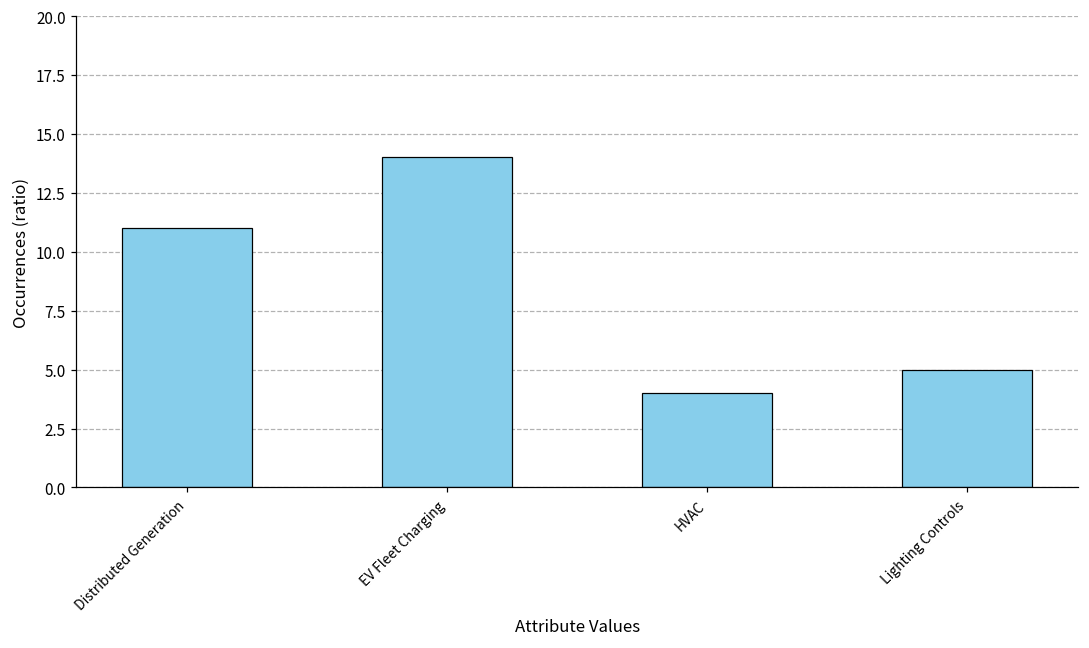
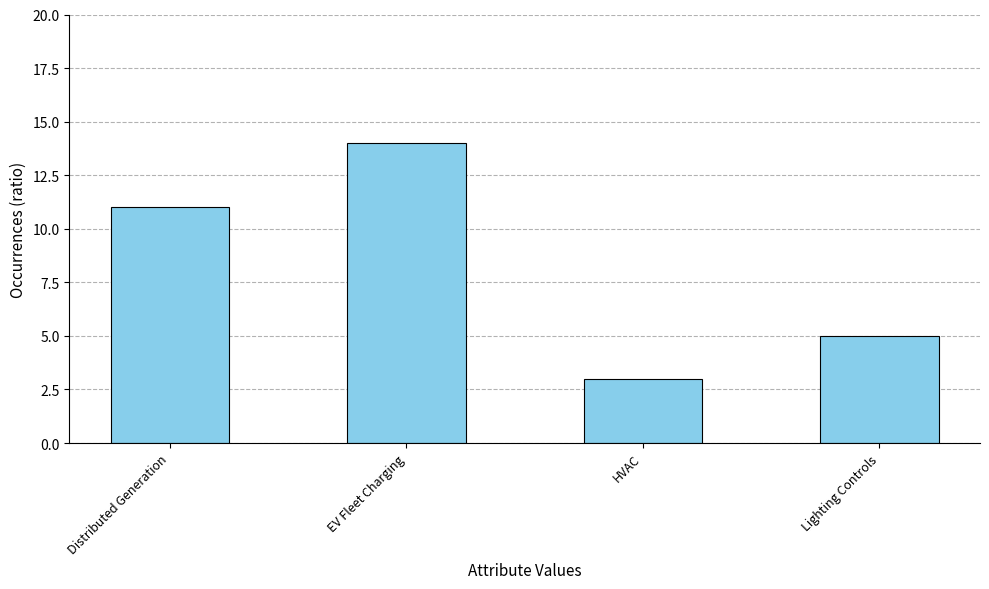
  {
    "Distributed Generation": 11,
    "EV Fleet Charging": 14,
-   "HVAC": 4,
+   "HVAC": 3,
    "Lighting Controls": 5
  }
